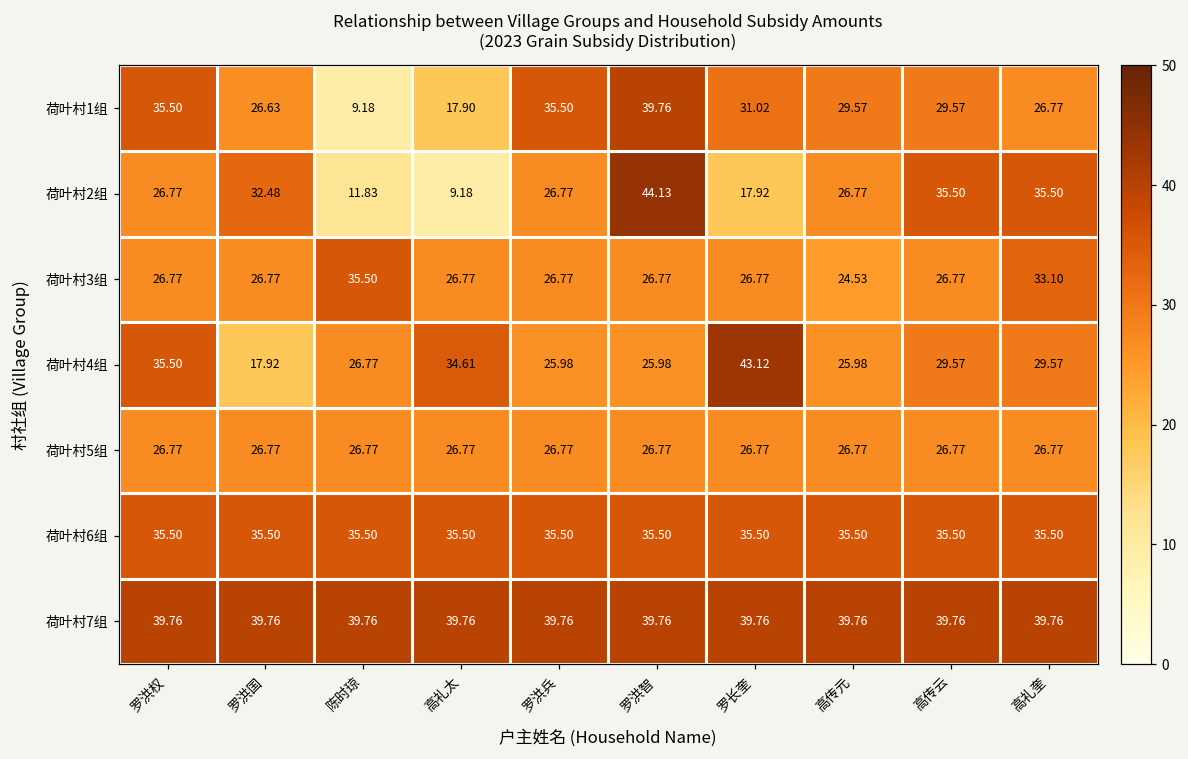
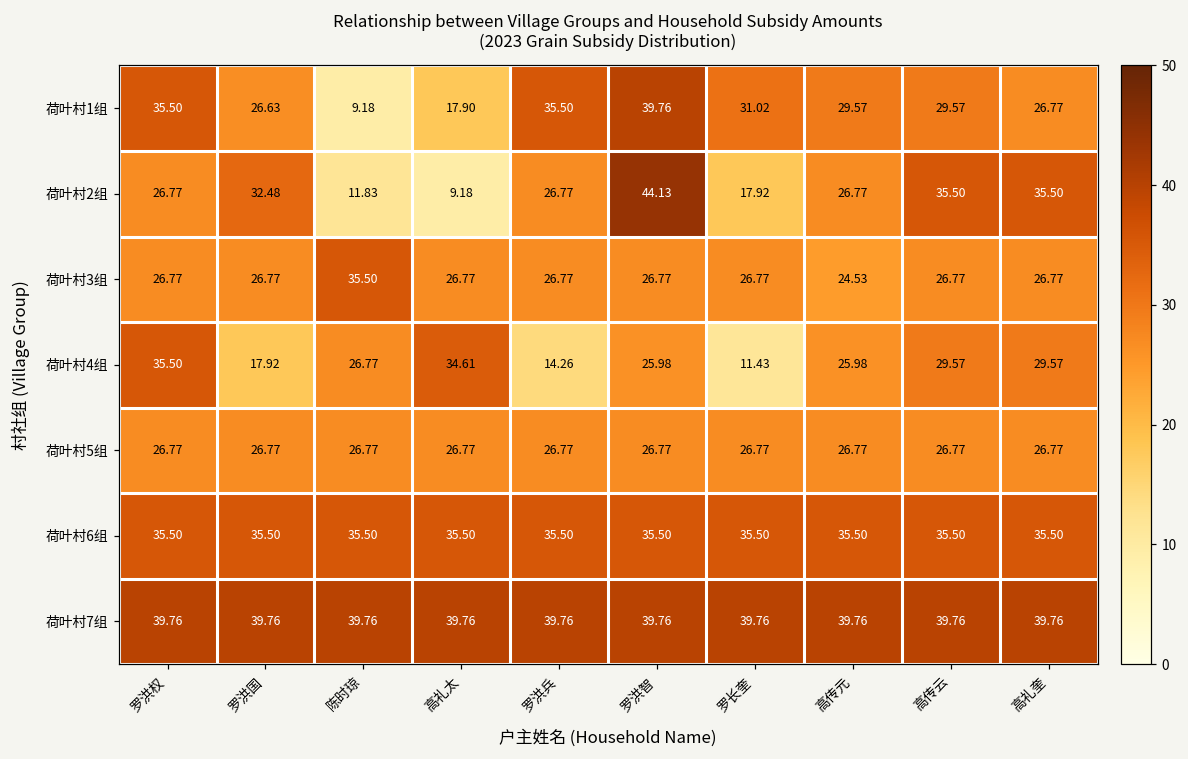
  {
    "荷叶村1组": {
      "罗洪权": 35.50,
      "罗洪国": 26.63,
      "陈时琼": 9.18,
      "高礼太": 17.90,
      "罗洪兵": 35.50,
      "罗洪智": 39.76,
      "罗长奎": 31.02,
      "高传元": 29.57,
      "高传云": 29.57,
      "高礼奎": 26.77
    },
    "荷叶村2组": {
      "罗洪权": 26.77,
      "罗洪国": 32.48,
      "陈时琼": 11.83,
      "高礼太": 9.18,
      "罗洪兵": 26.77,
      "罗洪智": 44.13,
      "罗长奎": 17.92,
      "高传元": 26.77,
      "高传云": 35.50,
      "高礼奎": 35.50
    },
    "荷叶村3组": {
      "罗洪权": 26.77,
      "罗洪国": 26.77,
      "陈时琼": 35.50,
      "高礼太": 26.77,
      "罗洪兵": 26.77,
      "罗洪智": 26.77,
      "罗长奎": 26.77,
      "高传元": 24.53,
      "高传云": 26.77,
-     "高礼奎": 33.10
+     "高礼奎": 26.77
    },
    "荷叶村4组": {
      "罗洪权": 35.50,
      "罗洪国": 17.92,
      "陈时琼": 26.77,
      "高礼太": 34.61,
-     "罗洪兵": 25.98,
+     "罗洪兵": 14.26,
      "罗洪智": 25.98,
-     "罗长奎": 43.12,
+     "罗长奎": 11.43,
      "高传元": 25.98,
      "高传云": 29.57,
      "高礼奎": 29.57
    },
    "荷叶村5组": {
      "罗洪权": 26.77,
      "罗洪国": 26.77,
      "陈时琼": 26.77,
      "高礼太": 26.77,
      "罗洪兵": 26.77,
      "罗洪智": 26.77,
      "罗长奎": 26.77,
      "高传元": 26.77,
      "高传云": 26.77,
      "高礼奎": 26.77
    },
    "荷叶村6组": {
      "罗洪权": 35.50,
      "罗洪国": 35.50,
      "陈时琼": 35.50,
      "高礼太": 35.50,
      "罗洪兵": 35.50,
      "罗洪智": 35.50,
      "罗长奎": 35.50,
      "高传元": 35.50,
      "高传云": 35.50,
      "高礼奎": 35.50
    },
    "荷叶村7组": {
      "罗洪权": 39.76,
      "罗洪国": 39.76,
      "陈时琼": 39.76,
      "高礼太": 39.76,
      "罗洪兵": 39.76,
      "罗洪智": 39.76,
      "罗长奎": 39.76,
      "高传元": 39.76,
      "高传云": 39.76,
      "高礼奎": 39.76
    }
  }
